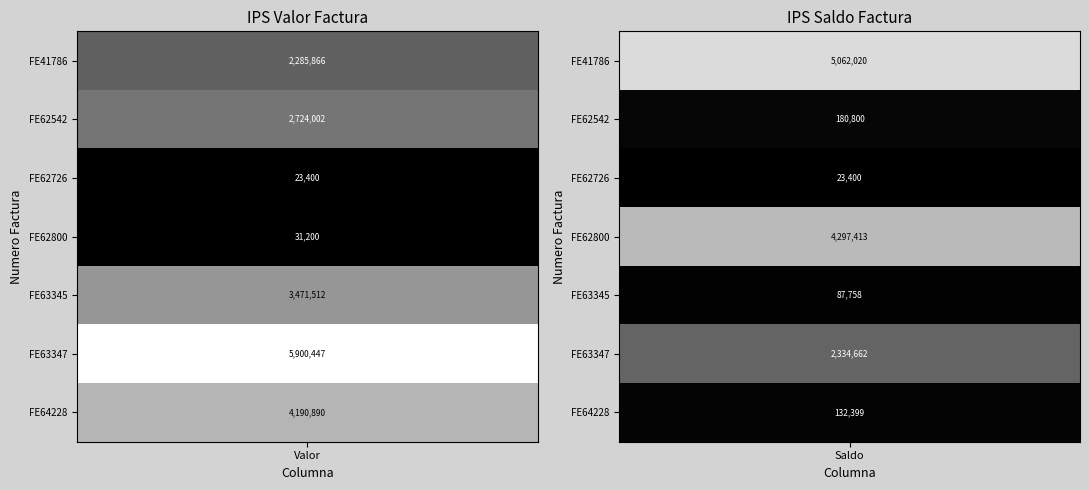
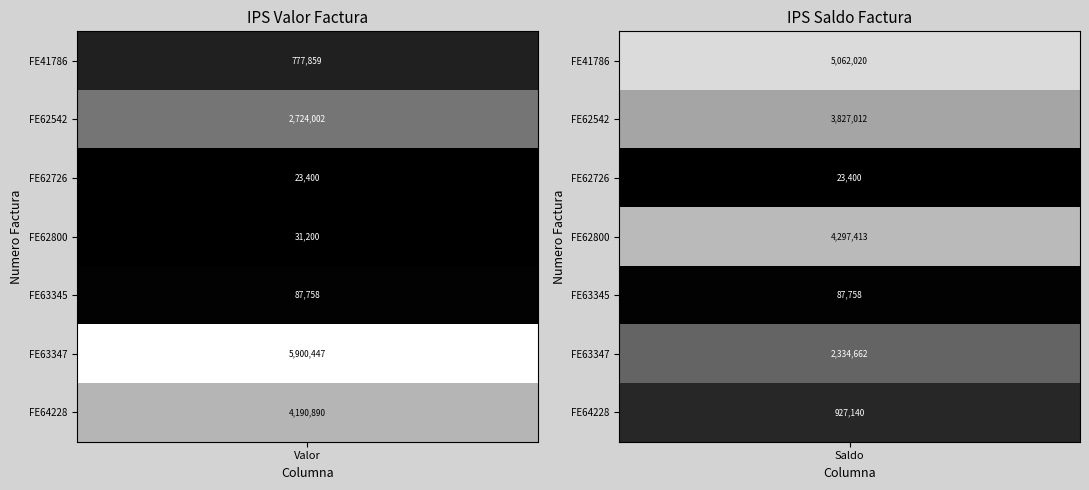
  {
    "IPS Valor Factura": {
      "FE41786": {
-       "Valor": "2,285,866"
+       "Valor": "777,859"
      },
      "FE62542": {
        "Valor": "2,724,002"
      },
      "FE62726": {
        "Valor": "23,400"
      },
      "FE62800": {
        "Valor": "31,200"
      },
      "FE63345": {
-       "Valor": "3,471,512"
+       "Valor": "87,758"
      },
      "FE63347": {
        "Valor": "5,900,447"
      },
      "FE64228": {
        "Valor": "4,190,890"
      }
    },
    "IPS Saldo Factura": {
      "FE41786": {
        "Saldo": "5,062,020"
      },
      "FE62542": {
-       "Saldo": "180,800"
+       "Saldo": "3,827,012"
      },
      "FE62726": {
        "Saldo": "23,400"
      },
      "FE62800": {
        "Saldo": "4,297,413"
      },
      "FE63345": {
        "Saldo": "87,758"
      },
      "FE63347": {
        "Saldo": "2,334,662"
      },
      "FE64228": {
-       "Saldo": "132,399"
+       "Saldo": "927,140"
      }
    }
  }
